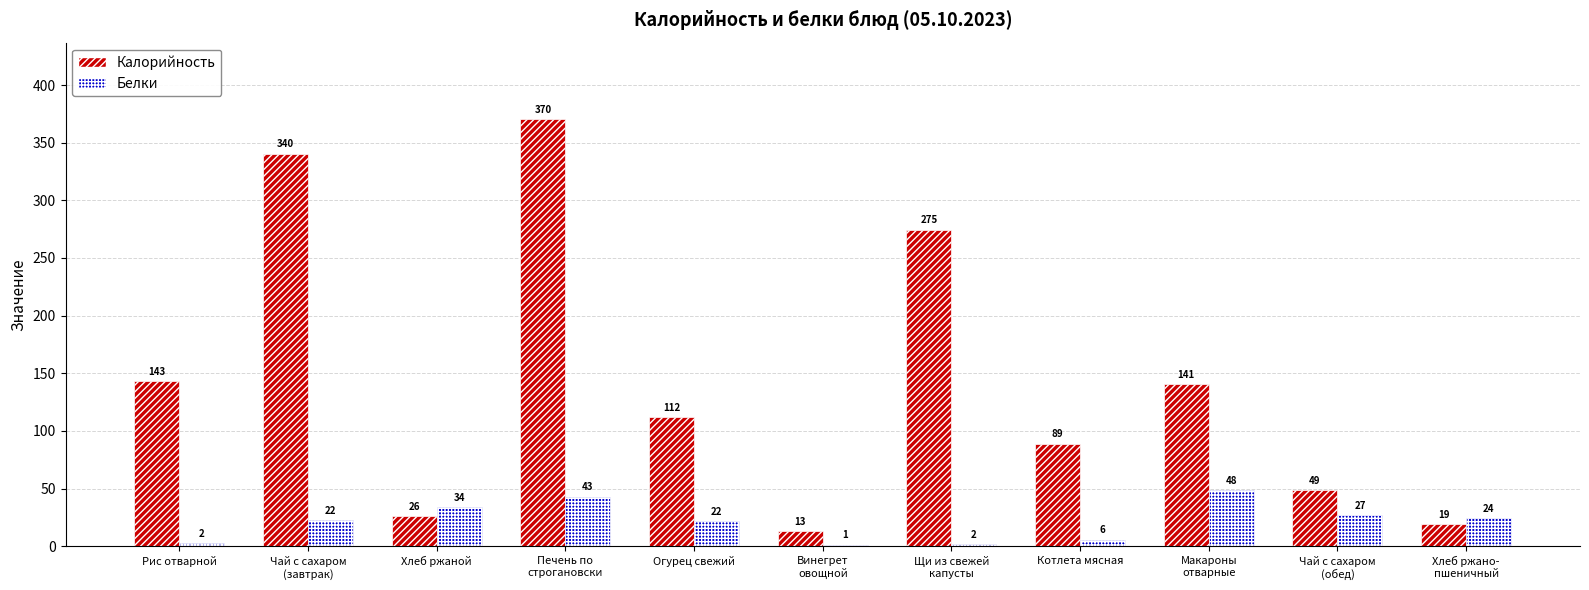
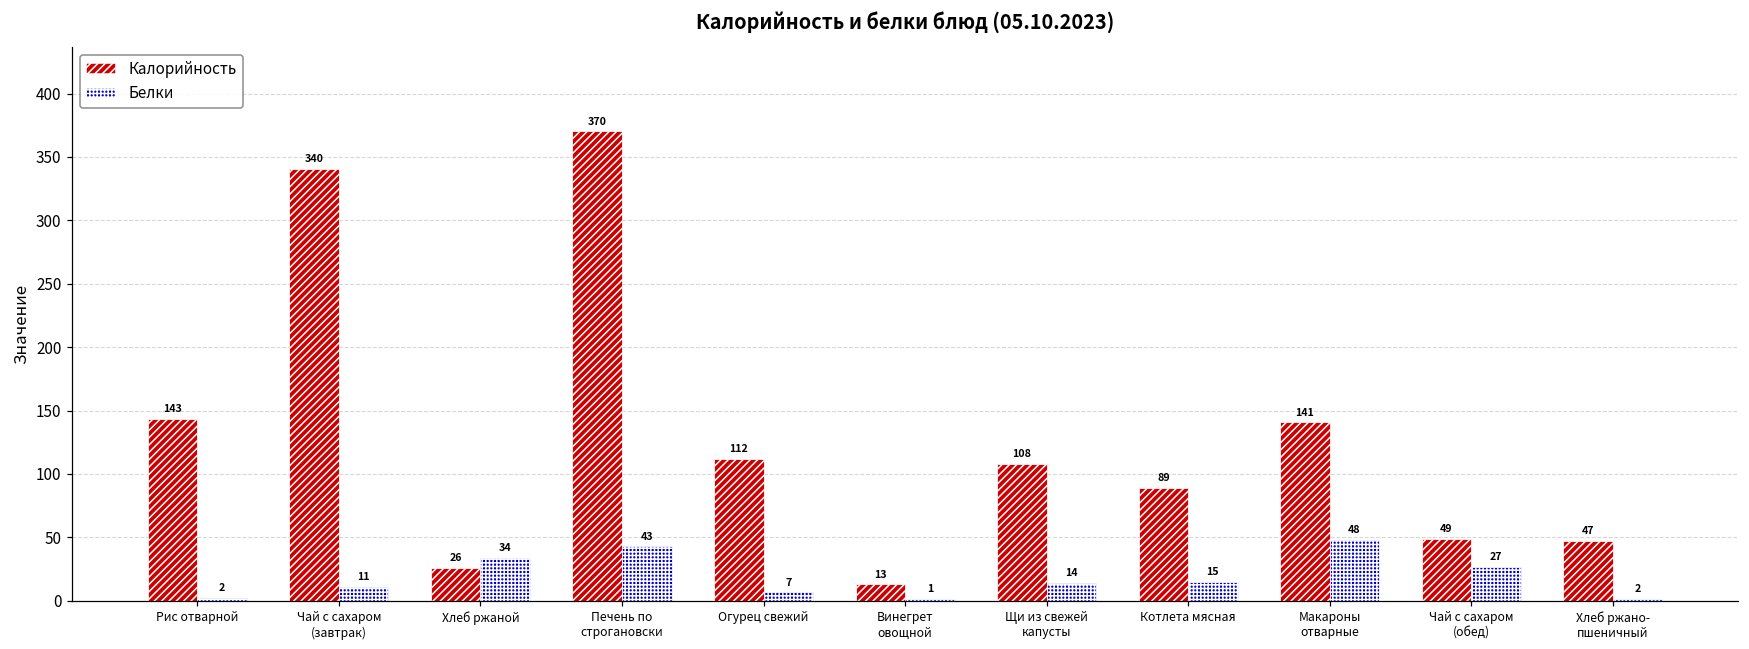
  {
    "Калорийность": {
      "Рис отварной": 143,
      "Чай с сахаром (завтрак)": 340,
      "Хлеб ржаной": 26,
      "Печень по строгановски": 370,
      "Огурец свежий": 112,
      "Винегрет овощной": 13,
-     "Щи из свежей капусты": 275,
+     "Щи из свежей капусты": 108,
      "Котлета мясная": 89,
      "Макароны отварные": 141,
      "Чай с сахаром (обед)": 49,
-     "Хлеб ржано- пшеничный": 19
+     "Хлеб ржано- пшеничный": 47
    },
    "Белки": {
      "Рис отварной": 2,
-     "Чай с сахаром (завтрак)": 22,
+     "Чай с сахаром (завтрак)": 11,
      "Хлеб ржаной": 34,
      "Печень по строгановски": 43,
-     "Огурец свежий": 22,
+     "Огурец свежий": 7,
      "Винегрет овощной": 1,
-     "Щи из свежей капусты": 2,
-     "Котлета мясная": 6,
+     "Щи из свежей капусты": 14,
+     "Котлета мясная": 15,
      "Макароны отварные": 48,
      "Чай с сахаром (обед)": 27,
-     "Хлеб ржано- пшеничный": 24
+     "Хлеб ржано- пшеничный": 2
    }
  }
